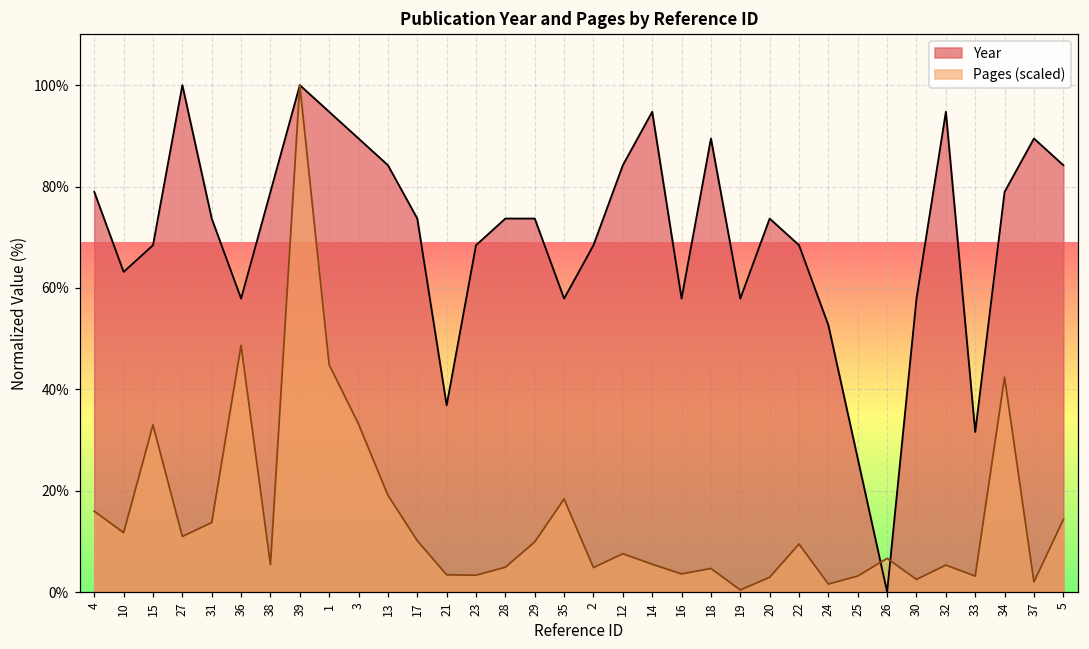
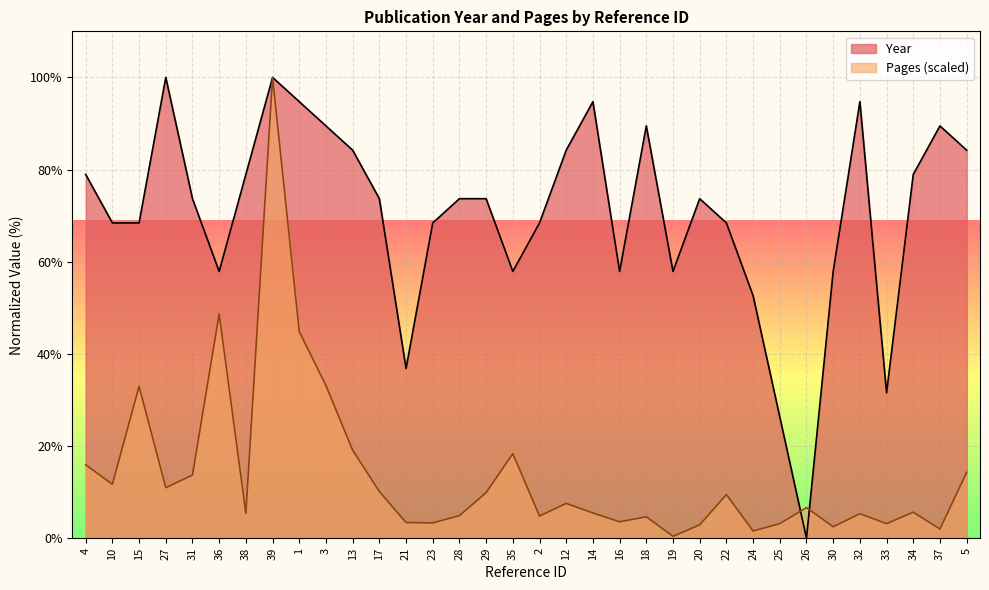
  {
    "Year": {
      "4": "79%",
-     "10": "63%",
+     "10": "68%",
      "15": "68%",
      "27": "100%",
      "31": "74%",
      "36": "58%",
      "38": "79%",
      "1": "95%",
      "3": "89%",
      "13": "84%",
      "17": "74%",
      "21": "37%",
      "23": "68%",
      "28": "74%",
      "29": "74%",
      "35": "58%",
      "2": "68%",
      "12": "84%",
      "14": "95%",
      "16": "58%",
      "18": "89%",
      "19": "58%",
      "20": "74%",
      "22": "68%",
      "24": "53%",
      "25": "26%",
      "26": "0%",
      "30": "58%",
      "32": "95%",
      "33": "32%",
      "34": "79%",
      "37": "89%",
      "5": "84%"
    },
    "Pages (scaled)": {
      "4": "16%",
      "10": "12%",
      "15": "33%",
      "27": "11%",
      "31": "14%",
      "36": "49%",
      "38": "5%",
      "1": "45%",
      "3": "33%",
      "13": "19%",
      "17": "10%",
      "21": "3%",
      "23": "3%",
      "28": "5%",
      "29": "10%",
      "35": "18%",
      "2": "5%",
      "12": "8%",
      "14": "5%",
      "16": "4%",
      "18": "5%",
      "19": "0%",
      "20": "3%",
      "22": "9%",
      "24": "2%",
      "25": "3%",
      "26": "7%",
      "30": "2%",
      "32": "5%",
      "33": "3%",
-     "34": "42%",
+     "34": "6%",
      "37": "2%",
      "5": "14%"
    }
  }
